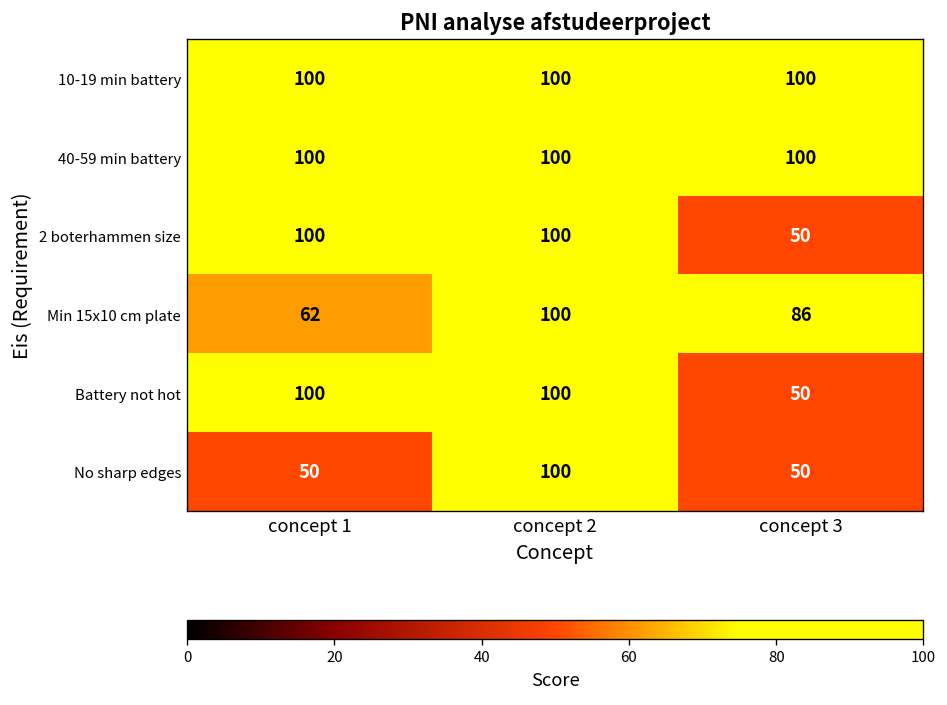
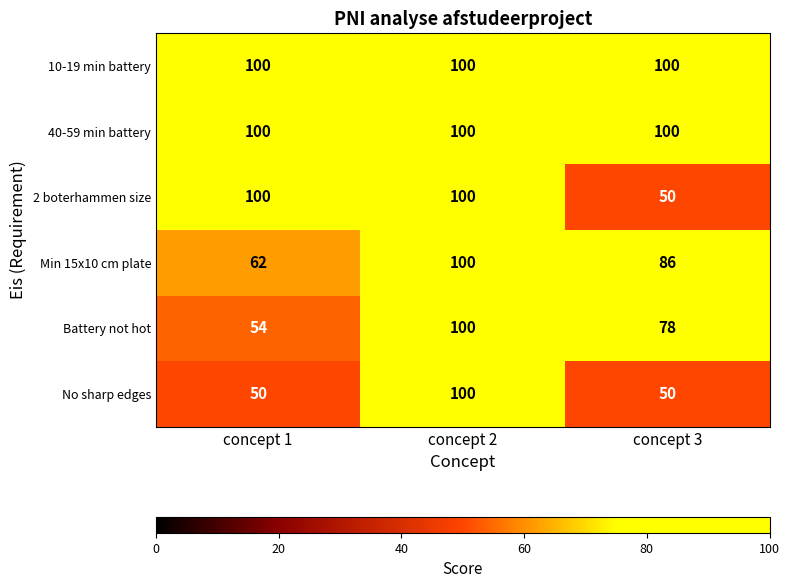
  {
    "10-19 min battery": {
      "concept 1": 100,
      "concept 2": 100,
      "concept 3": 100
    },
    "40-59 min battery": {
      "concept 1": 100,
      "concept 2": 100,
      "concept 3": 100
    },
    "2 boterhammen size": {
      "concept 1": 100,
      "concept 2": 100,
      "concept 3": 50
    },
    "Min 15x10 cm plate": {
      "concept 1": 62,
      "concept 2": 100,
      "concept 3": 86
    },
    "Battery not hot": {
-     "concept 1": 100,
+     "concept 1": 54,
      "concept 2": 100,
-     "concept 3": 50
+     "concept 3": 78
    },
    "No sharp edges": {
      "concept 1": 50,
      "concept 2": 100,
      "concept 3": 50
    }
  }
